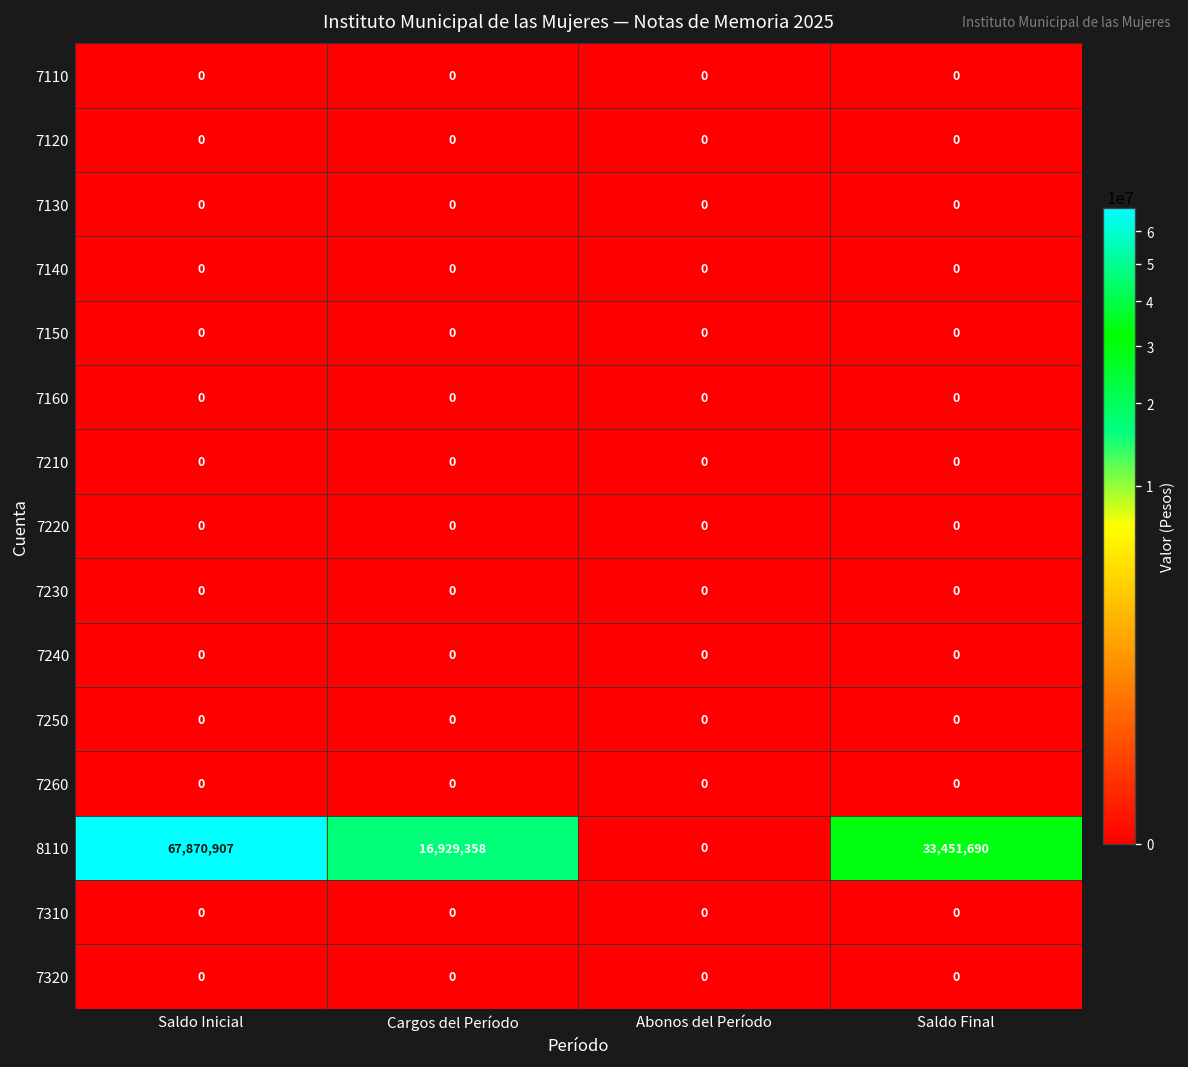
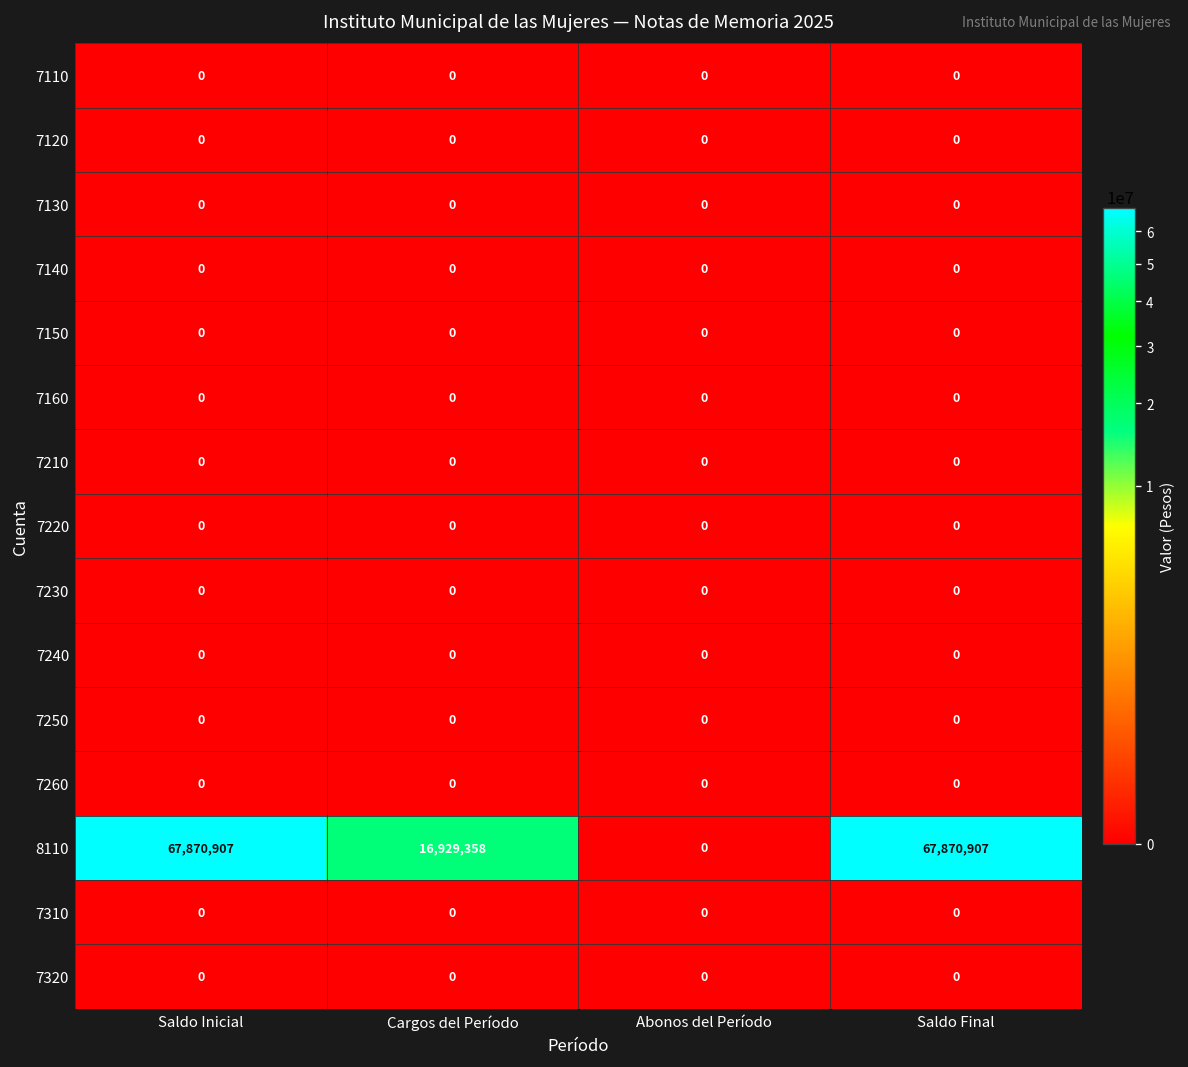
  {
    "7110": {
      "Saldo Inicial": "0",
      "Cargos del Período": "0",
      "Abonos del Período": "0",
      "Saldo Final": "0"
    },
    "7120": {
      "Saldo Inicial": "0",
      "Cargos del Período": "0",
      "Abonos del Período": "0",
      "Saldo Final": "0"
    },
    "7130": {
      "Saldo Inicial": "0",
      "Cargos del Período": "0",
      "Abonos del Período": "0",
      "Saldo Final": "0"
    },
    "7140": {
      "Saldo Inicial": "0",
      "Cargos del Período": "0",
      "Abonos del Período": "0",
      "Saldo Final": "0"
    },
    "7150": {
      "Saldo Inicial": "0",
      "Cargos del Período": "0",
      "Abonos del Período": "0",
      "Saldo Final": "0"
    },
    "7160": {
      "Saldo Inicial": "0",
      "Cargos del Período": "0",
      "Abonos del Período": "0",
      "Saldo Final": "0"
    },
    "7210": {
      "Saldo Inicial": "0",
      "Cargos del Período": "0",
      "Abonos del Período": "0",
      "Saldo Final": "0"
    },
    "7220": {
      "Saldo Inicial": "0",
      "Cargos del Período": "0",
      "Abonos del Período": "0",
      "Saldo Final": "0"
    },
    "7230": {
      "Saldo Inicial": "0",
      "Cargos del Período": "0",
      "Abonos del Período": "0",
      "Saldo Final": "0"
    },
    "7240": {
      "Saldo Inicial": "0",
      "Cargos del Período": "0",
      "Abonos del Período": "0",
      "Saldo Final": "0"
    },
    "7250": {
      "Saldo Inicial": "0",
      "Cargos del Período": "0",
      "Abonos del Período": "0",
      "Saldo Final": "0"
    },
    "7260": {
      "Saldo Inicial": "0",
      "Cargos del Período": "0",
      "Abonos del Período": "0",
      "Saldo Final": "0"
    },
    "8110": {
      "Saldo Inicial": "67,870,907",
      "Cargos del Período": "16,929,358",
      "Abonos del Período": "0",
-     "Saldo Final": "33,451,690"
+     "Saldo Final": "67,870,907"
    },
    "7310": {
      "Saldo Inicial": "0",
      "Cargos del Período": "0",
      "Abonos del Período": "0",
      "Saldo Final": "0"
    },
    "7320": {
      "Saldo Inicial": "0",
      "Cargos del Período": "0",
      "Abonos del Período": "0",
      "Saldo Final": "0"
    }
  }
